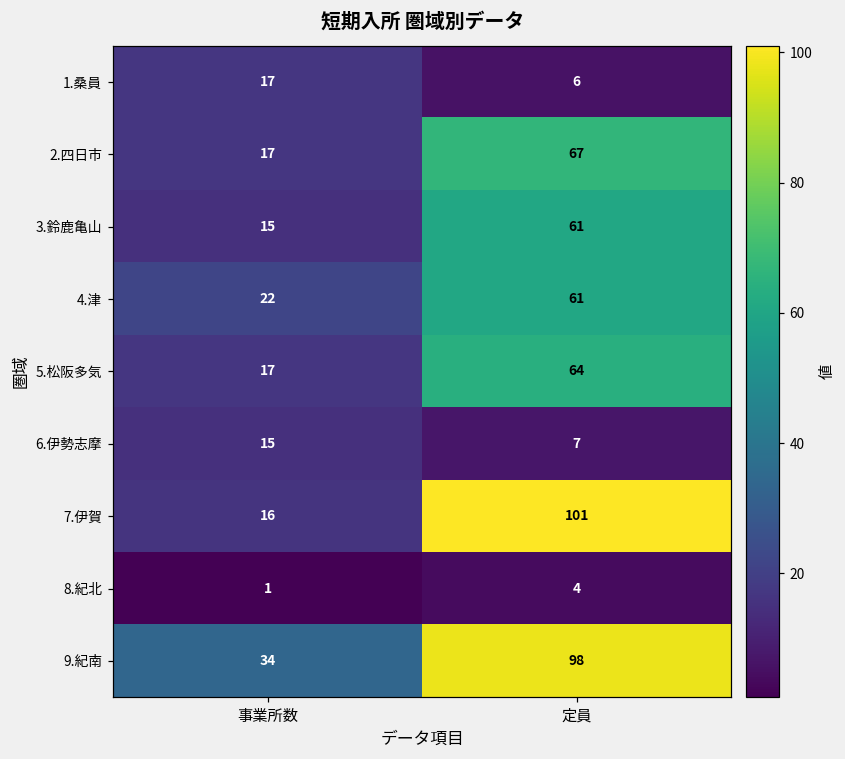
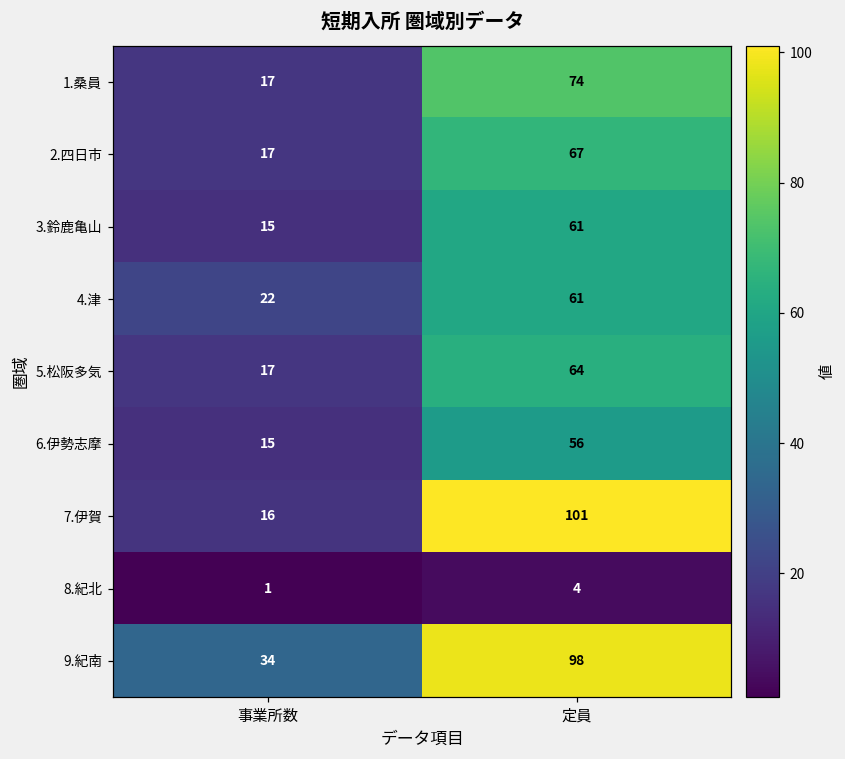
  {
    "1.桑員": {
      "事業所数": 17,
-     "定員": 6
+     "定員": 74
    },
    "2.四日市": {
      "事業所数": 17,
      "定員": 67
    },
    "3.鈴鹿亀山": {
      "事業所数": 15,
      "定員": 61
    },
    "4.津": {
      "事業所数": 22,
      "定員": 61
    },
    "5.松阪多気": {
      "事業所数": 17,
      "定員": 64
    },
    "6.伊勢志摩": {
      "事業所数": 15,
-     "定員": 7
+     "定員": 56
    },
    "7.伊賀": {
      "事業所数": 16,
      "定員": 101
    },
    "8.紀北": {
      "事業所数": 1,
      "定員": 4
    },
    "9.紀南": {
      "事業所数": 34,
      "定員": 98
    }
  }
